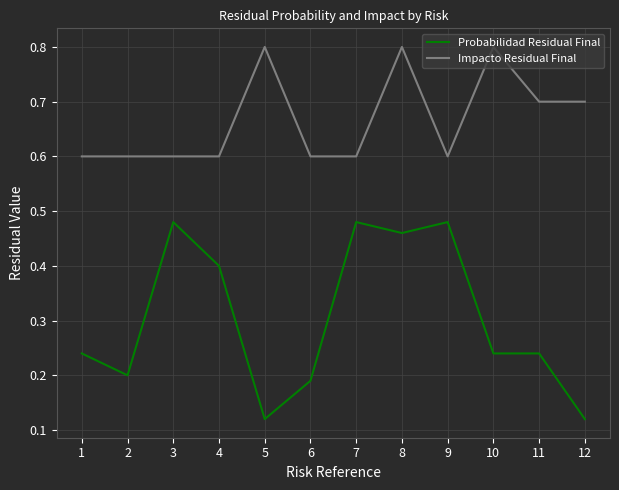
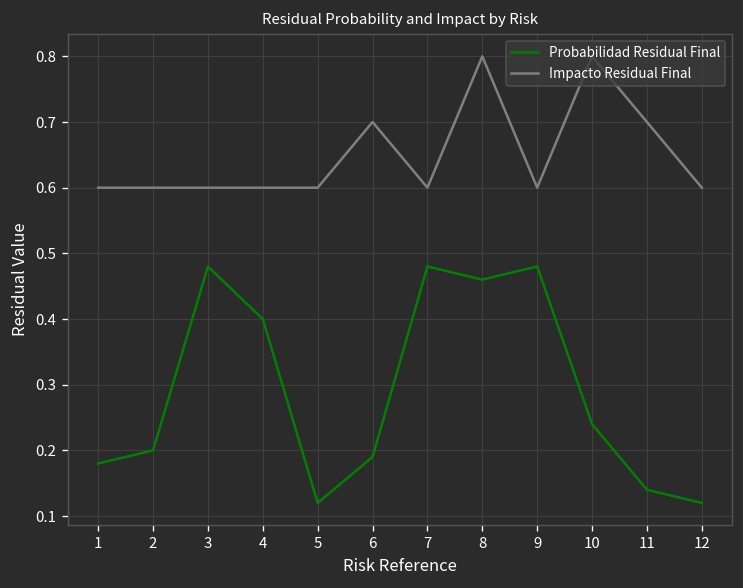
  {
    "Probabilidad Residual Final": {
-     "1": 0.24,
+     "1": 0.18,
      "2": 0.20,
      "3": 0.48,
      "4": 0.40,
      "5": 0.12,
      "6": 0.19,
      "7": 0.48,
      "8": 0.46,
      "9": 0.48,
      "10": 0.24,
-     "11": 0.24,
+     "11": 0.14,
      "12": 0.12
    },
    "Impacto Residual Final": {
      "1": 0.6,
      "2": 0.6,
      "3": 0.6,
      "4": 0.6,
-     "5": 0.8,
-     "6": 0.6,
+     "5": 0.6,
+     "6": 0.7,
      "7": 0.6,
      "8": 0.8,
      "9": 0.6,
      "11": 0.7,
-     "12": 0.7
+     "12": 0.6
    }
  }
